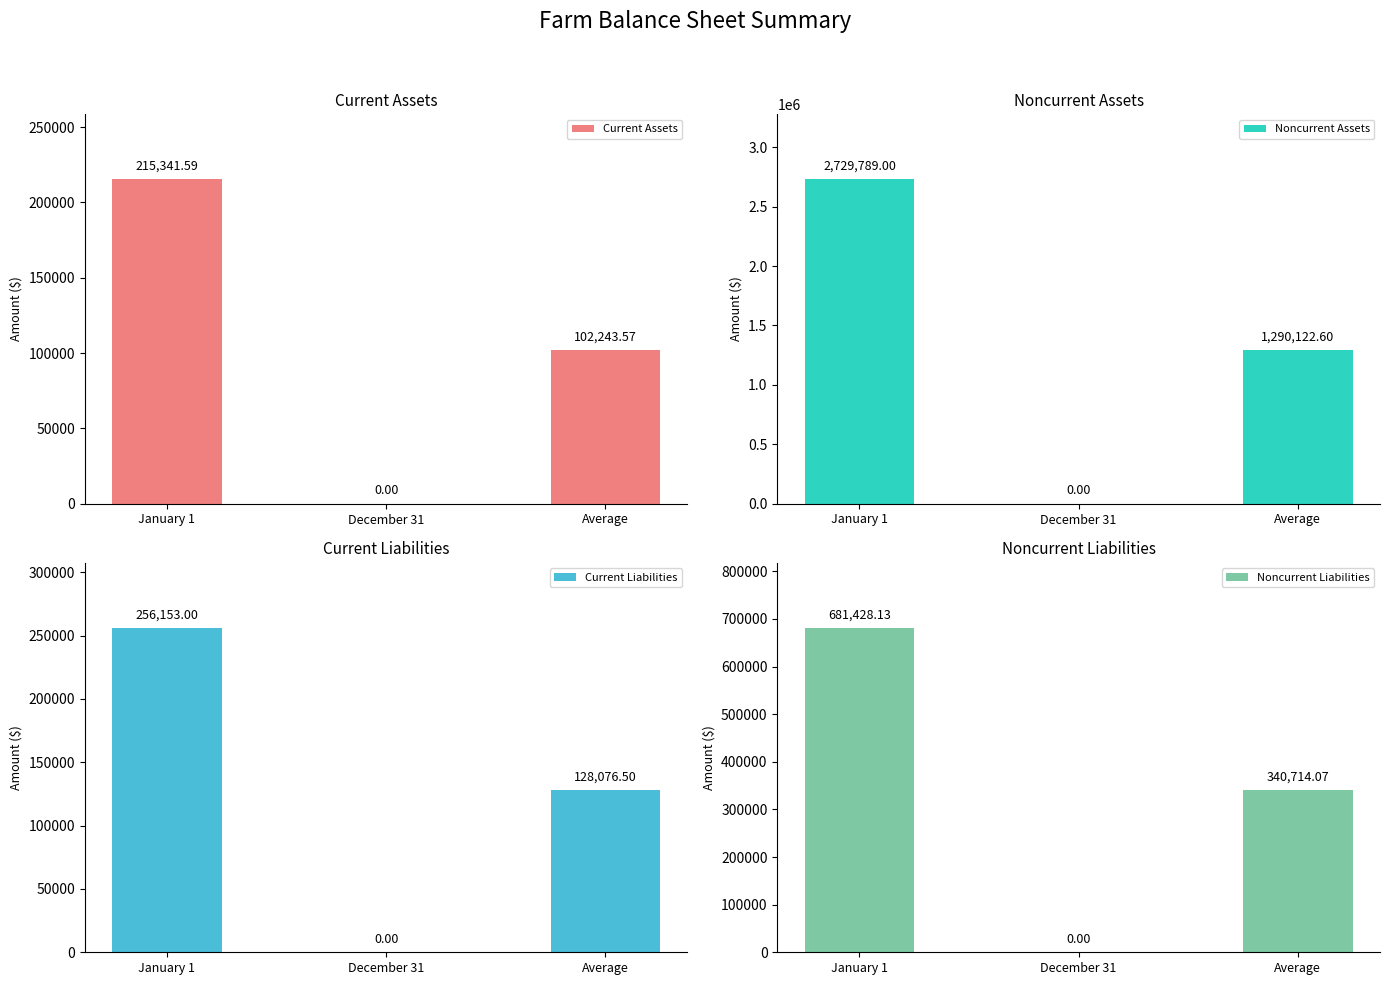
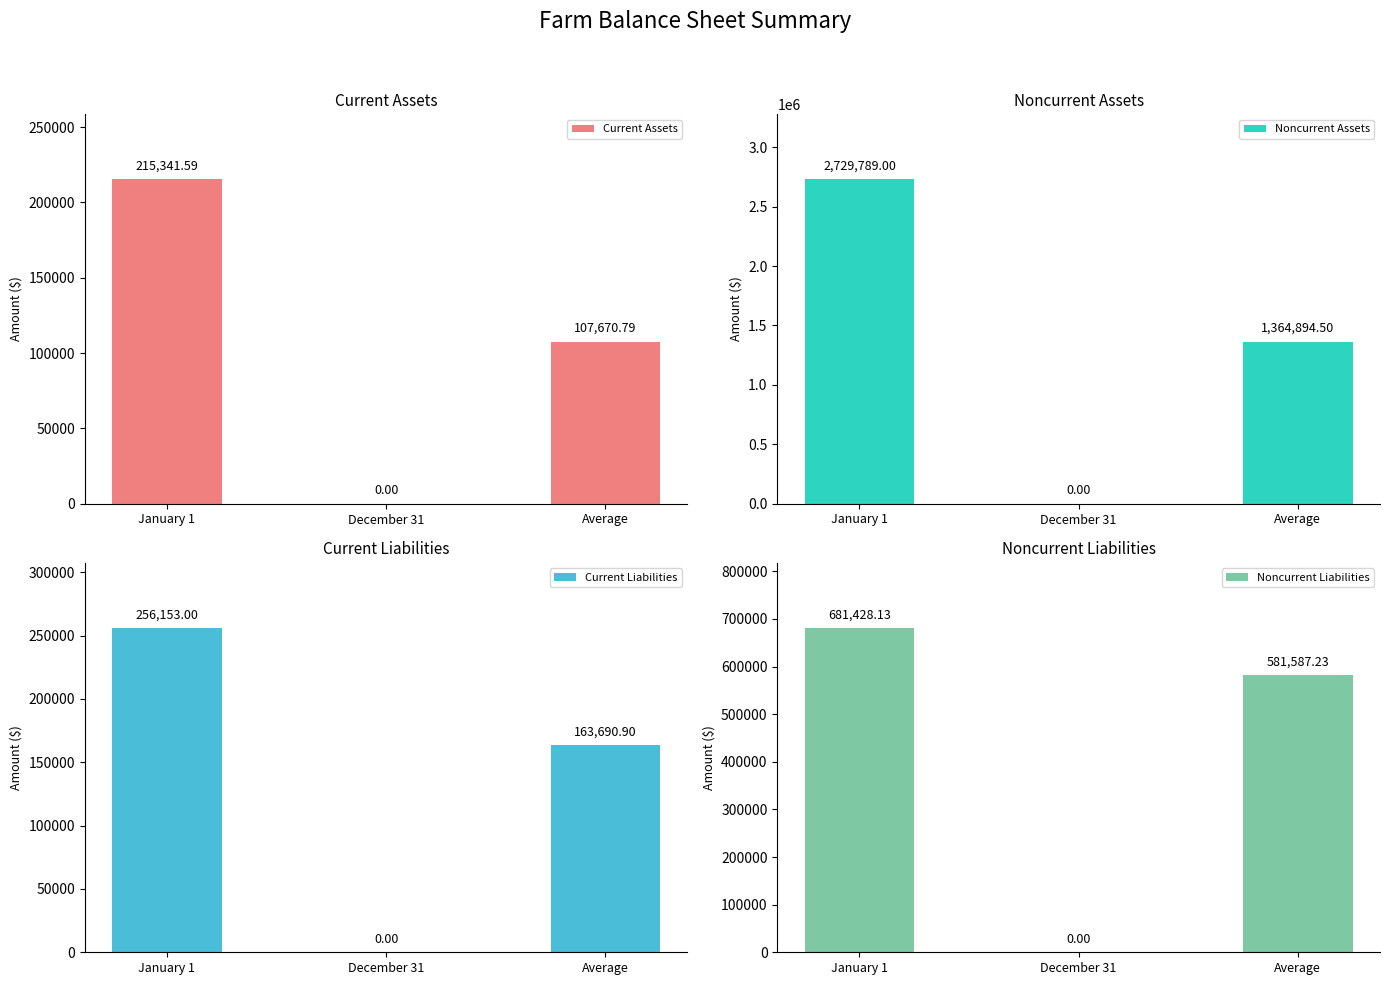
  {
    "Current Assets": {
      "January 1": "215,341.59",
      "December 31": "0.00",
-     "Average": "102,243.57"
+     "Average": "107,670.79"
    },
    "Noncurrent Assets": {
      "January 1": "2,729,789.00",
      "December 31": "0.00",
-     "Average": "1,290,122.60"
+     "Average": "1,364,894.50"
    },
    "Current Liabilities": {
      "January 1": "256,153.00",
      "December 31": "0.00",
-     "Average": "128,076.50"
+     "Average": "163,690.90"
    },
    "Noncurrent Liabilities": {
      "January 1": "681,428.13",
      "December 31": "0.00",
-     "Average": "340,714.07"
+     "Average": "581,587.23"
    }
  }
